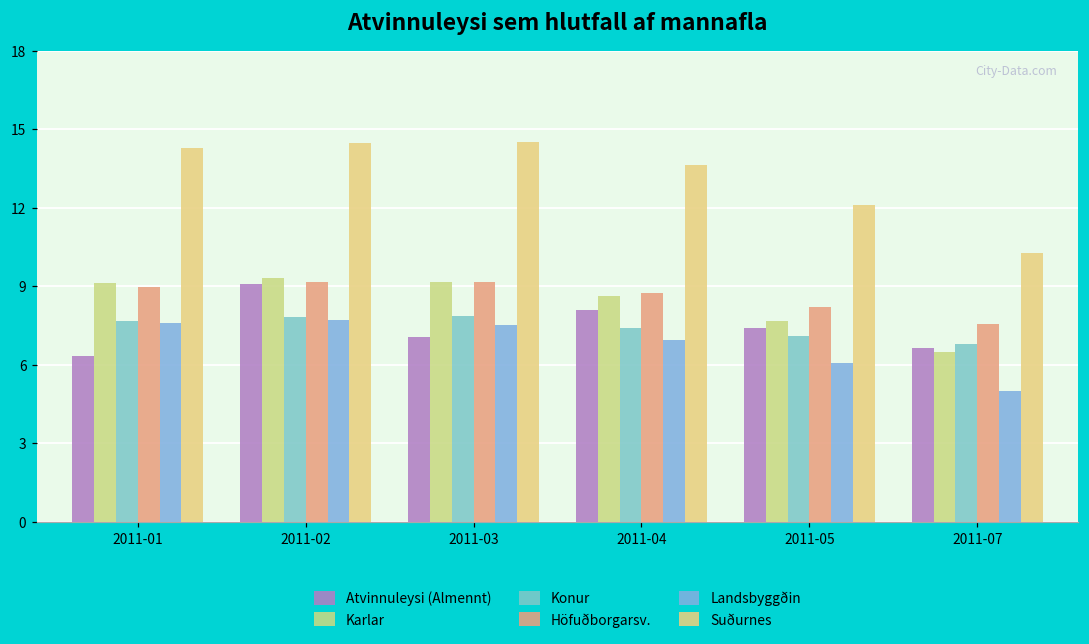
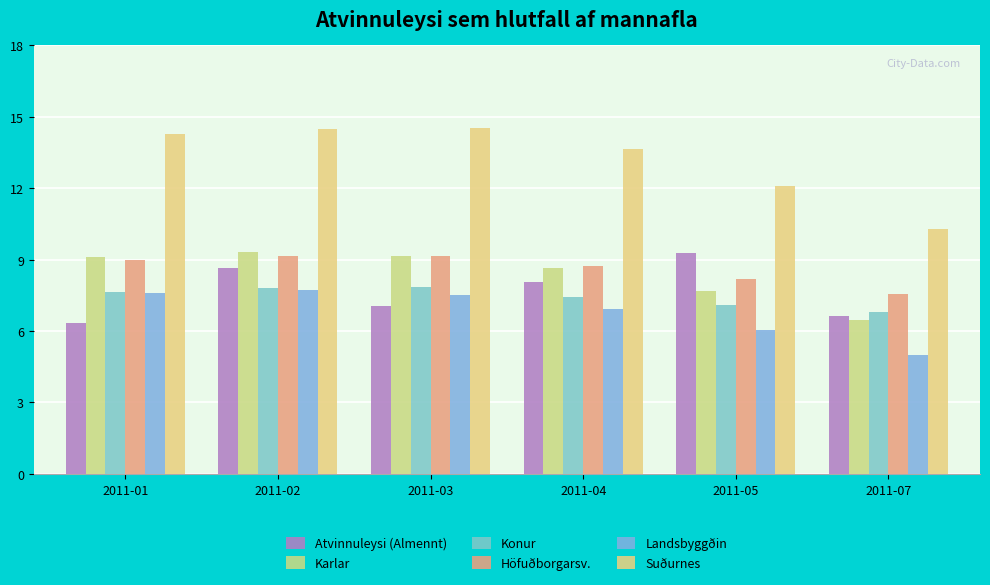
  {
    "Atvinnuleysi (Almennt)": {
      "2011-01": 6.3,
-     "2011-02": 9.1,
+     "2011-02": 8.6,
      "2011-03": 7.0,
      "2011-04": 8.1,
-     "2011-05": 7.4,
+     "2011-05": 9.3,
      "2011-07": 6.6
    }
  }
